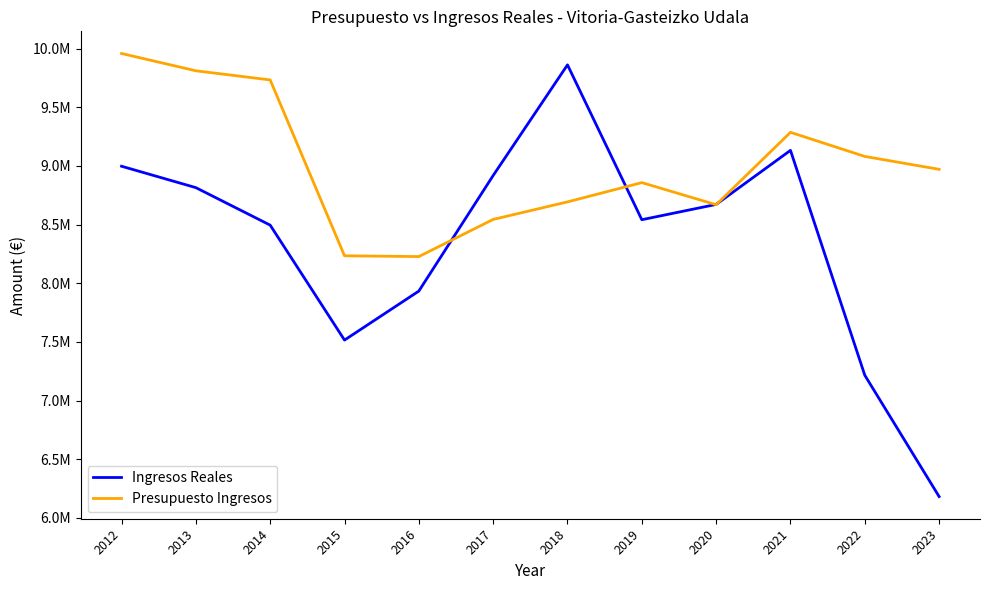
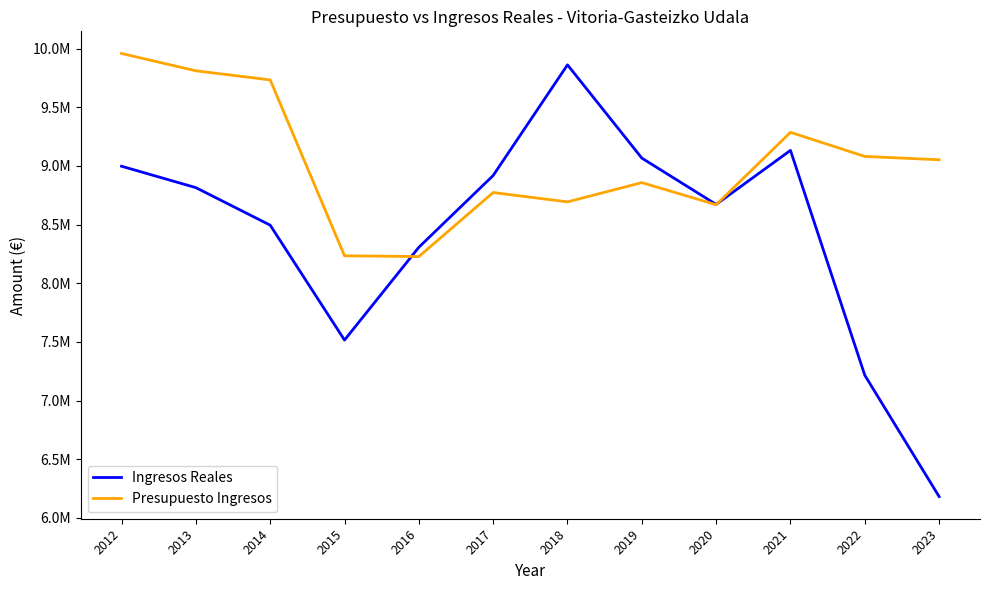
  {
    "Ingresos Reales": {
      "2012": 9000000,
      "2013": 8810000,
      "2014": 8500000,
      "2015": 7520000,
-     "2016": 7930000,
+     "2016": 8310000,
      "2017": 8920000,
      "2018": 9860000,
-     "2019": 8540000,
+     "2019": 9070000,
      "2021": 9130000,
      "2022": 7220000,
      "2023": 6180000
    },
    "Presupuesto Ingresos": {
      "2012": 9960000,
      "2013": 9810000,
      "2014": 9730000,
      "2015": 8230000,
      "2016": 8230000,
-     "2017": 8540000,
+     "2017": 8770000,
      "2018": 8690000,
      "2019": 8860000,
      "2021": 9290000,
      "2022": 9080000,
-     "2023": 8970000
+     "2023": 9050000
    }
  }
